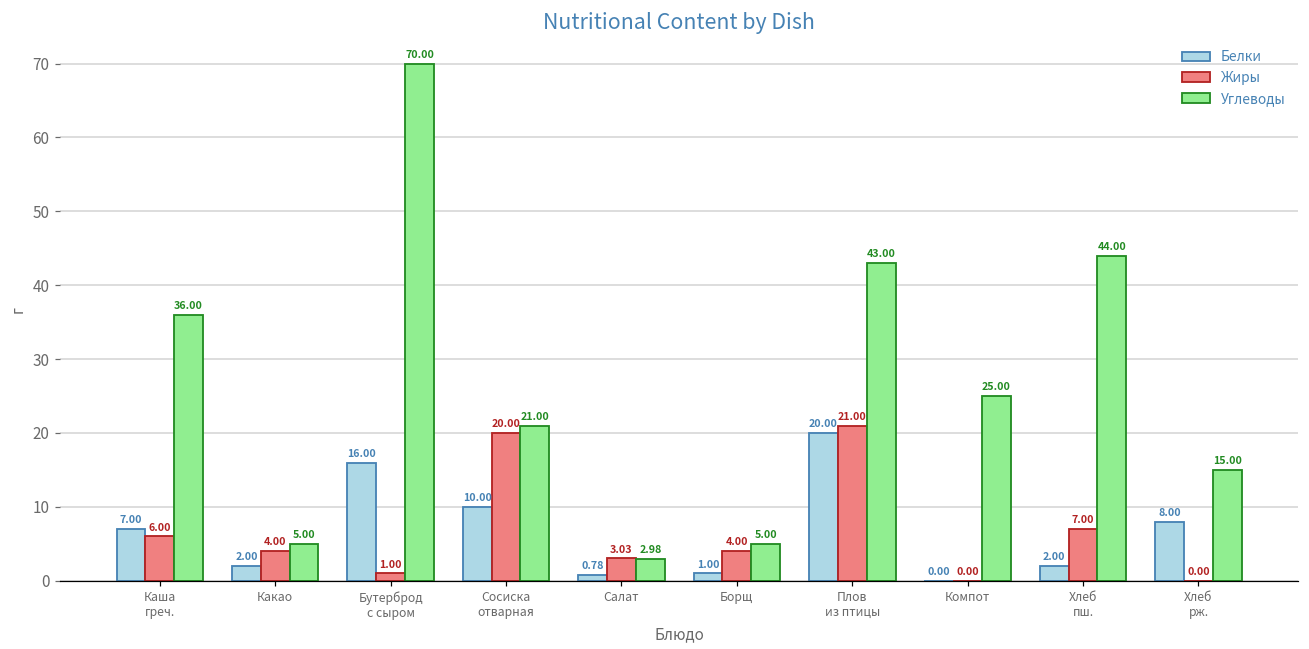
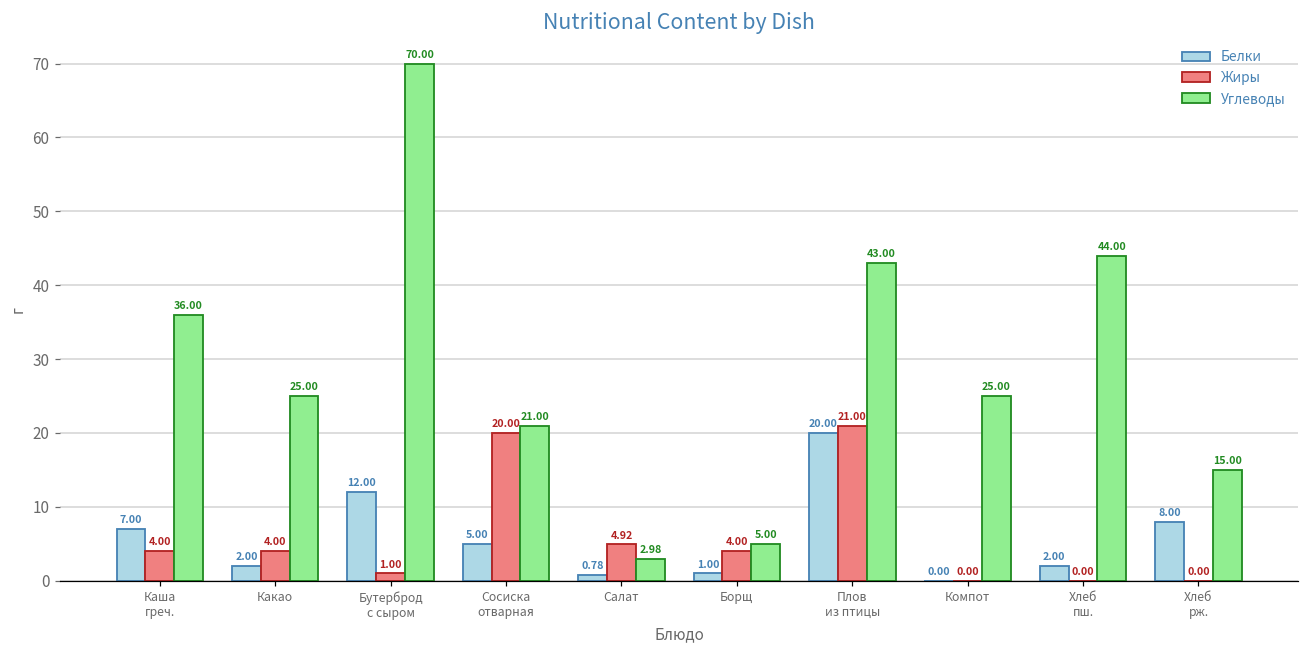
  {
    "Белки": {
      "Каша греч.": 7.00,
      "Какао": 2.00,
-     "Бутерброд с сыром": 16.00,
-     "Сосиска отварная": 10.00,
+     "Бутерброд с сыром": 12.00,
+     "Сосиска отварная": 5.00,
      "Салат": 0.78,
      "Борщ": 1.00,
      "Плов из птицы": 20.00,
      "Компот": 0.00,
      "Хлеб пш.": 2.00,
      "Хлеб рж.": 8.00
    },
    "Жиры": {
-     "Каша греч.": 6.00,
+     "Каша греч.": 4.00,
      "Какао": 4.00,
      "Бутерброд с сыром": 1.00,
      "Сосиска отварная": 20.00,
-     "Салат": 3.03,
+     "Салат": 4.92,
      "Борщ": 4.00,
      "Плов из птицы": 21.00,
      "Компот": 0.00,
-     "Хлеб пш.": 7.00,
+     "Хлеб пш.": 0.00,
      "Хлеб рж.": 0.00
    },
    "Углеводы": {
      "Каша греч.": 36.00,
-     "Какао": 5.00,
+     "Какао": 25.00,
      "Бутерброд с сыром": 70.00,
      "Сосиска отварная": 21.00,
      "Салат": 2.98,
      "Борщ": 5.00,
      "Плов из птицы": 43.00,
      "Компот": 25.00,
      "Хлеб пш.": 44.00,
      "Хлеб рж.": 15.00
    }
  }
